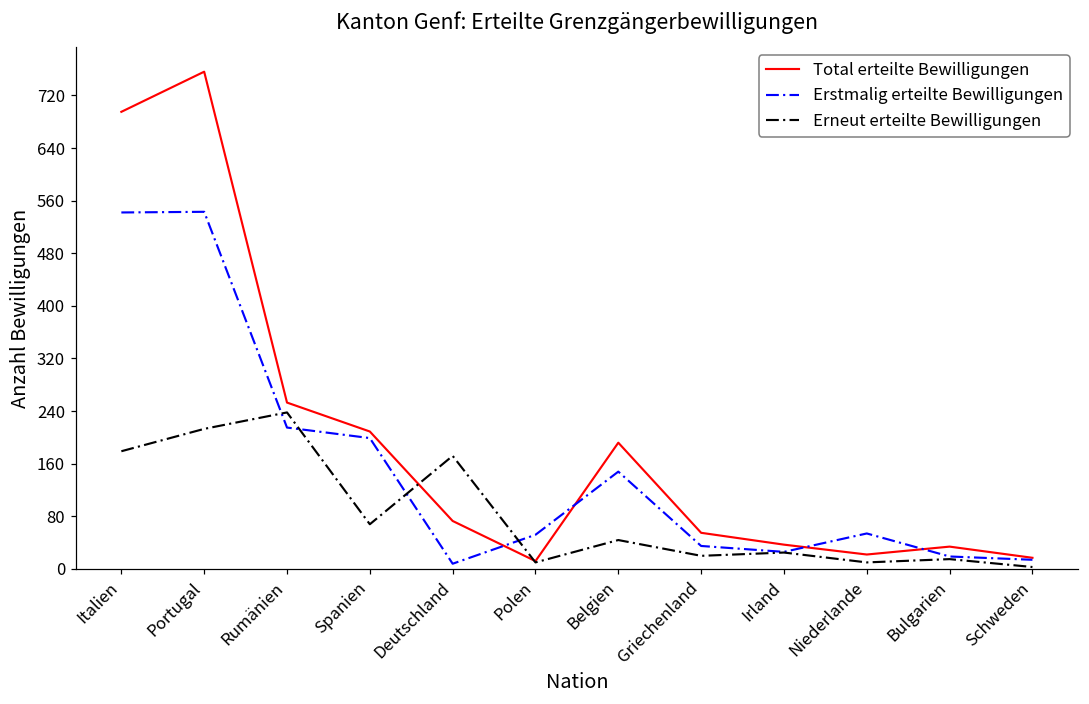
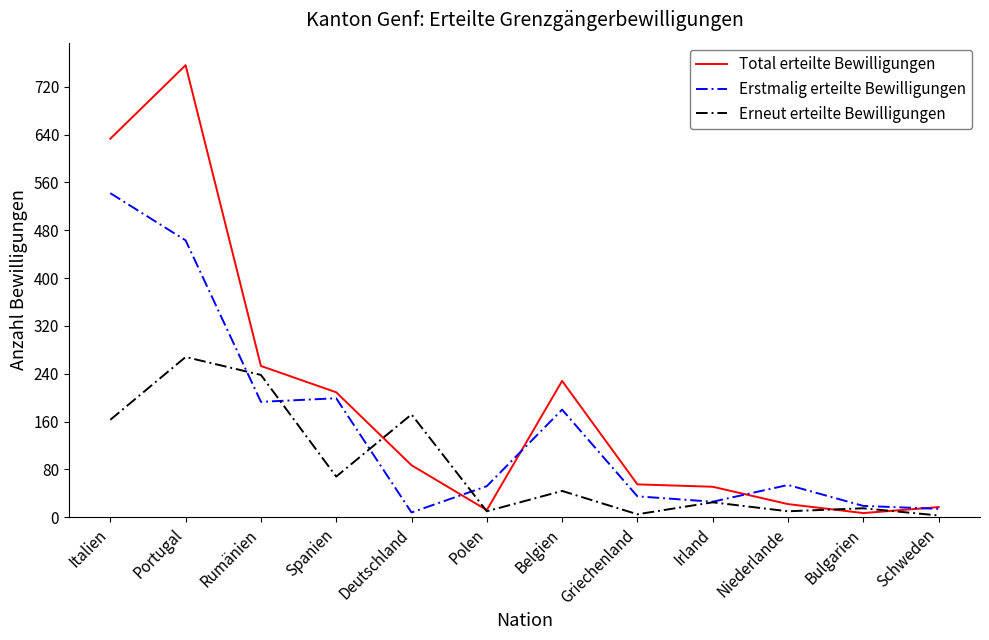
  {
    "Total erteilte Bewilligungen": {
-     "Italien": 700,
+     "Italien": 630,
      "Portugal": 760,
      "Rumänien": 250,
      "Spanien": 210,
-     "Deutschland": 70,
-     "Belgien": 190,
+     "Deutschland": 90,
+     "Belgien": 230,
      "Griechenland": 60,
-     "Irland": 40,
+     "Irland": 50,
      "Niederlande": 20,
-     "Bulgarien": 30
+     "Bulgarien": 10
    },
    "Erstmalig erteilte Bewilligungen": {
      "Italien": 540,
-     "Portugal": 540,
-     "Rumänien": 220,
+     "Portugal": 460,
+     "Rumänien": 190,
      "Spanien": 200,
      "Deutschland": 10,
      "Polen": 50,
-     "Belgien": 150,
+     "Belgien": 180,
      "Griechenland": 40,
      "Niederlande": 50
    },
    "Erneut erteilte Bewilligungen": {
-     "Italien": 180,
-     "Portugal": 210,
+     "Italien": 160,
+     "Portugal": 270,
      "Rumänien": 240,
      "Spanien": 70,
      "Deutschland": 170,
      "Belgien": 40,
-     "Griechenland": 20,
+     "Griechenland": 10,
      "Niederlande": 10,
      "Schweden": 0
    }
  }
